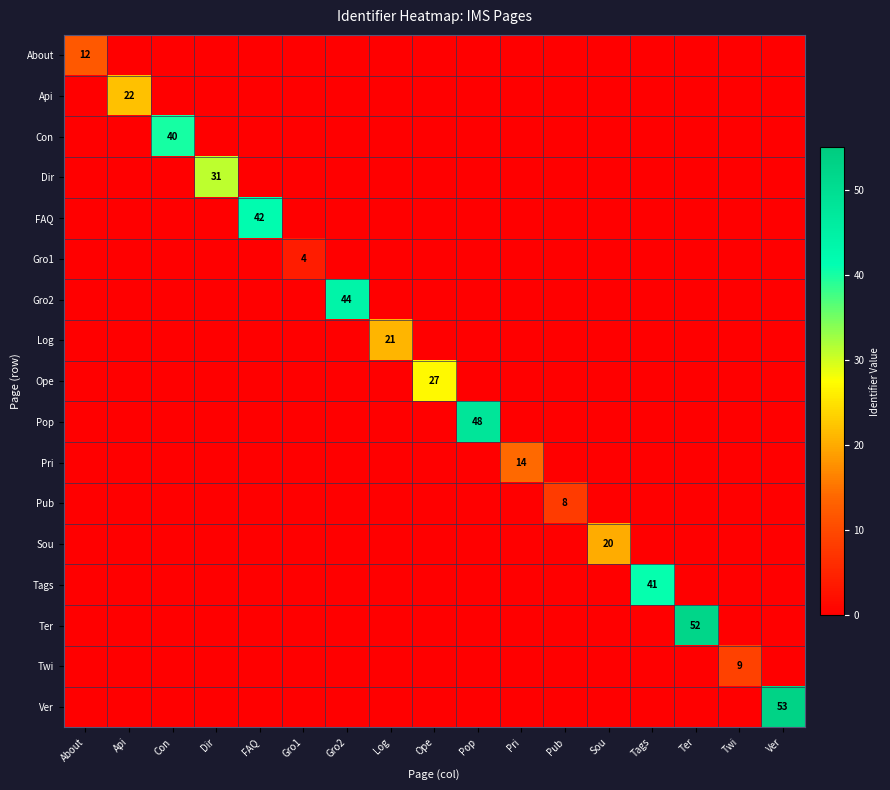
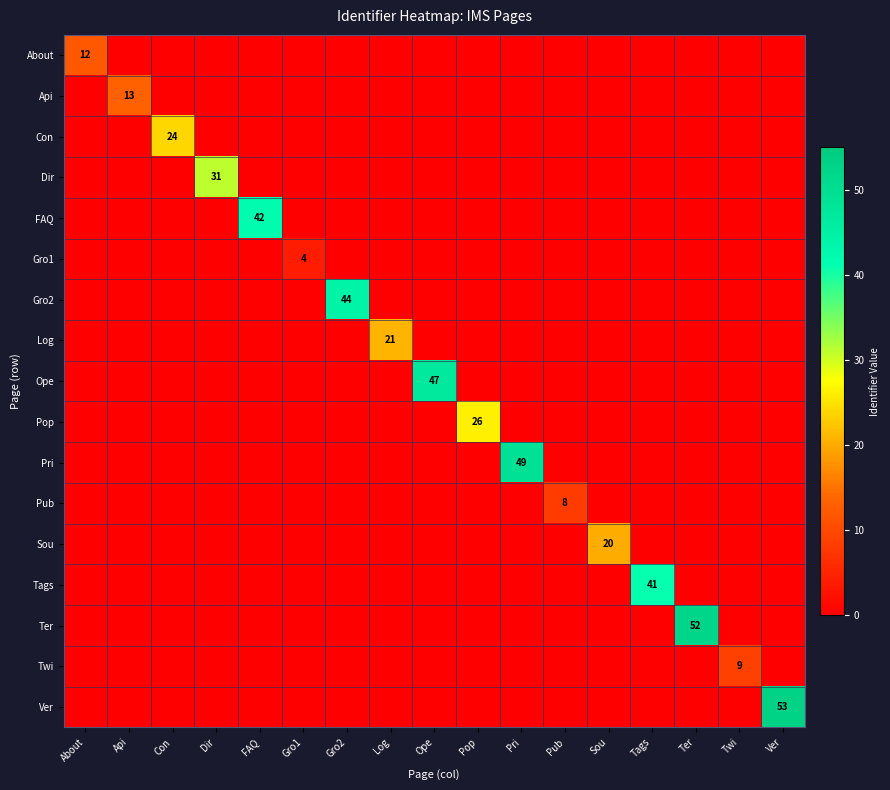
  {
    "About": {
      "About": 12
    },
    "Api": {
-     "Api": 22
+     "Api": 13
    },
    "Con": {
-     "Con": 40
+     "Con": 24
    },
    "Dir": {
      "Dir": 31
    },
    "FAQ": {
      "FAQ": 42
    },
    "Gro1": {
      "Gro1": 4
    },
    "Gro2": {
      "Gro2": 44
    },
    "Log": {
      "Log": 21
    },
    "Ope": {
-     "Ope": 27
+     "Ope": 47
    },
    "Pop": {
-     "Pop": 48
+     "Pop": 26
    },
    "Pri": {
-     "Pri": 14
+     "Pri": 49
    },
    "Pub": {
      "Pub": 8
    },
    "Sou": {
      "Sou": 20
    },
    "Tags": {
      "Tags": 41
    },
    "Ter": {
      "Ter": 52
    },
    "Twi": {
      "Twi": 9
    },
    "Ver": {
      "Ver": 53
    }
  }
